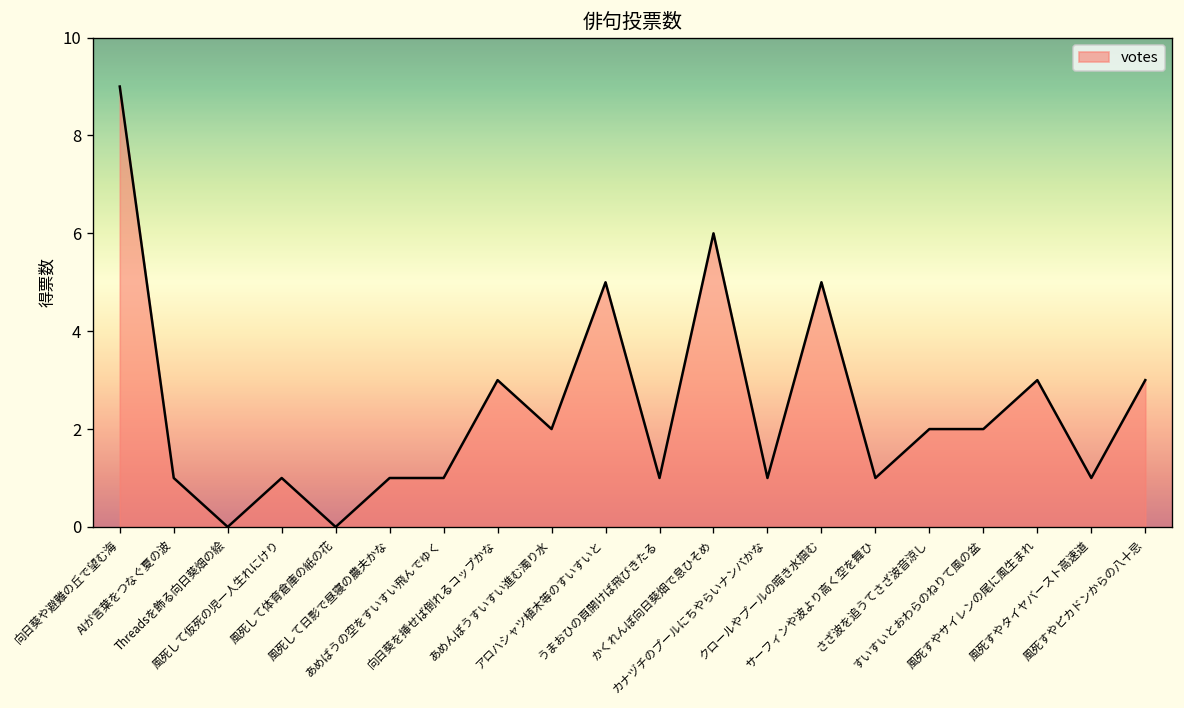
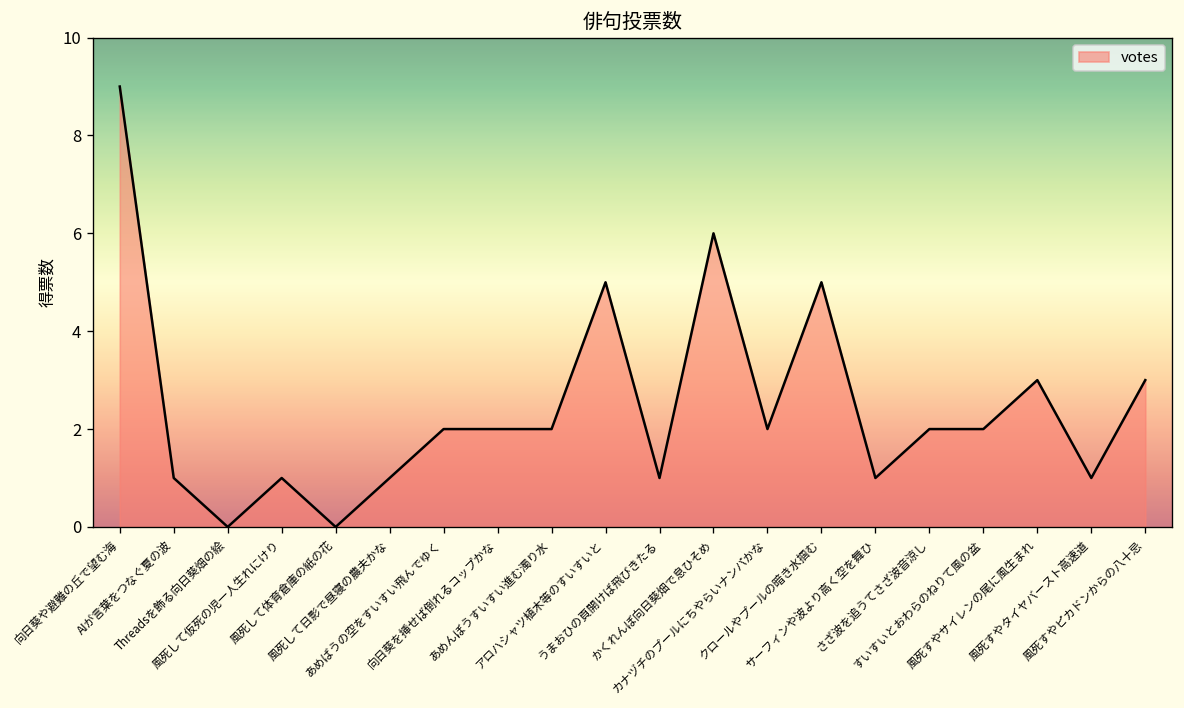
  {
    "向日葵や避難の丘で望む海": 9,
    "AIが言葉をつなぐ夏の波": 1,
    "Threadsを飾る向日葵畑の絵": 0,
    "風死して仮死の児一人生れにけり": 1,
    "風死して体育倉庫の紙の花": 0,
    "風死して日影で昼寝の農夫かな": 1,
-   "あめばうの空をすいすい飛んでゆく": 1,
-   "向日葵を挿せば倒れるコップかな": 3,
+   "あめばうの空をすいすい飛んでゆく": 2,
+   "向日葵を挿せば倒れるコップかな": 2,
    "あめんぼうすいすい進む濁り水": 2,
    "アロハシャツ植木等のすいすいと": 5,
    "うまおひの頁開けば飛びきたる": 1,
    "かくれんぼ向日葵畑で息ひそめ": 6,
-   "カナヅチのプールにちやらいナンパかな": 1,
+   "カナヅチのプールにちやらいナンパかな": 2,
    "クロールやプールの暗き水掴む": 5,
    "サーフィンや波より高く空を舞ひ": 1,
    "さざ波を追うてさざ波音涼し": 2,
    "すいすいとおわらのねりて風の盆": 2,
    "風死すやサイレンの尾に風生まれ": 3,
    "風死すやタイヤバースト高速道": 1,
    "風死すやピカドンからの八十忌": 3
  }
